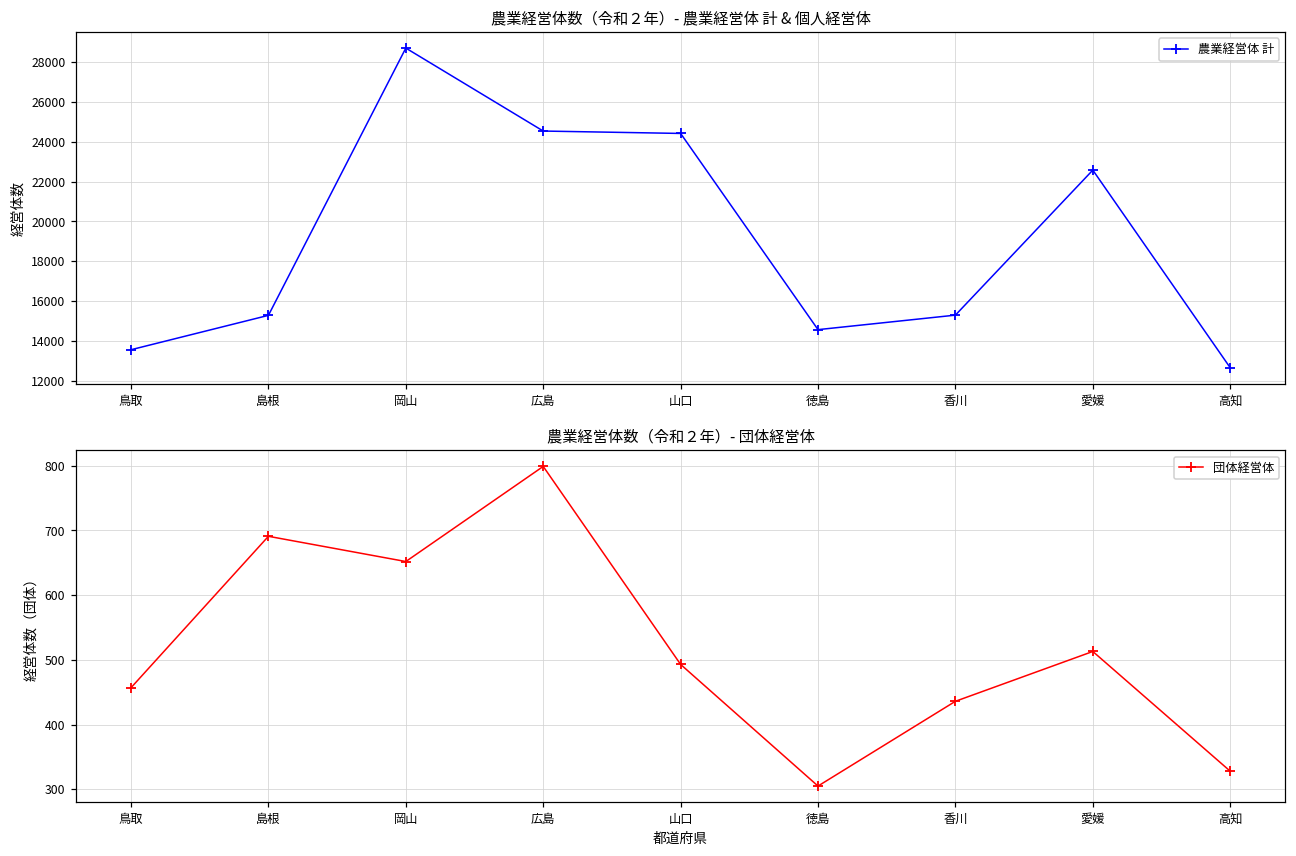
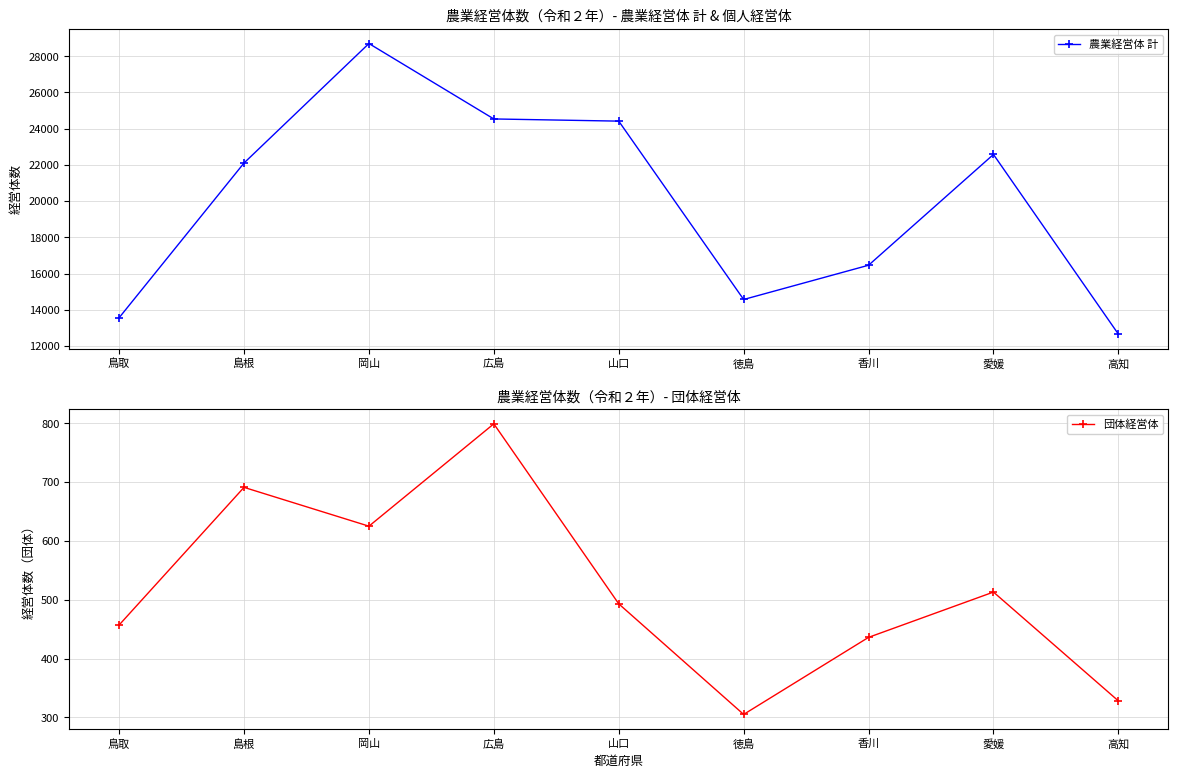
  {
    "農業経営体数（令和２年）- 農業経営体 計 & 個人経営体": {
      "鳥取": 13600,
-     "島根": 15300,
+     "島根": 22100,
      "岡山": 28700,
      "広島": 24500,
      "山口": 24400,
      "徳島": 14600,
-     "香川": 15300,
+     "香川": 16500,
      "愛媛": 22600,
      "高知": 12700
    },
    "農業経営体数（令和２年）- 団体経営体": {
      "鳥取": 460,
      "島根": 690,
-     "岡山": 650,
+     "岡山": 630,
      "広島": 800,
      "山口": 490,
      "徳島": 310,
      "香川": 440,
      "愛媛": 510,
      "高知": 330
    }
  }
